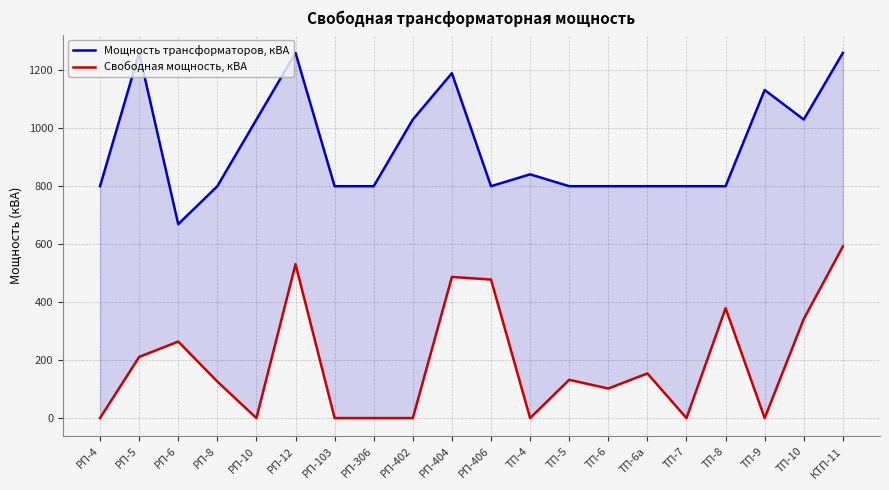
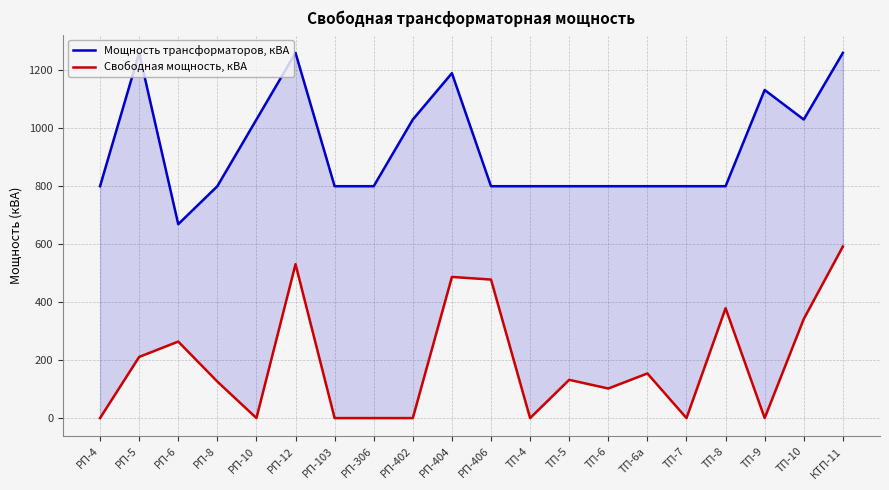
  {
    "Мощность трансформаторов, кВА": {
      "РП-4": 800,
      "РП-6": 670,
      "РП-8": 800,
      "РП-10": 1030,
      "РП-12": 1260,
      "РП-103": 800,
      "РП-306": 800,
      "РП-402": 1030,
      "РП-404": 1190,
      "РП-406": 800,
-     "ТП-4": 840,
+     "ТП-4": 800,
      "ТП-5": 800,
      "ТП-6": 800,
      "ТП-6а": 800,
      "ТП-7": 800,
      "ТП-8": 800,
      "ТП-9": 1130,
      "ТП-10": 1030,
      "КТП-11": 1260
    },
    "Свободная мощность, кВА": {
      "РП-4": 0,
      "РП-5": 210,
      "РП-6": 260,
      "РП-8": 130,
      "РП-10": 0,
      "РП-12": 530,
      "РП-103": 0,
      "РП-306": 0,
      "РП-402": 0,
      "РП-404": 490,
      "РП-406": 480,
      "ТП-4": 0,
      "ТП-5": 130,
      "ТП-6": 100,
      "ТП-6а": 150,
      "ТП-7": 0,
      "ТП-8": 380,
      "ТП-9": 0,
      "ТП-10": 340,
      "КТП-11": 590
    }
  }
